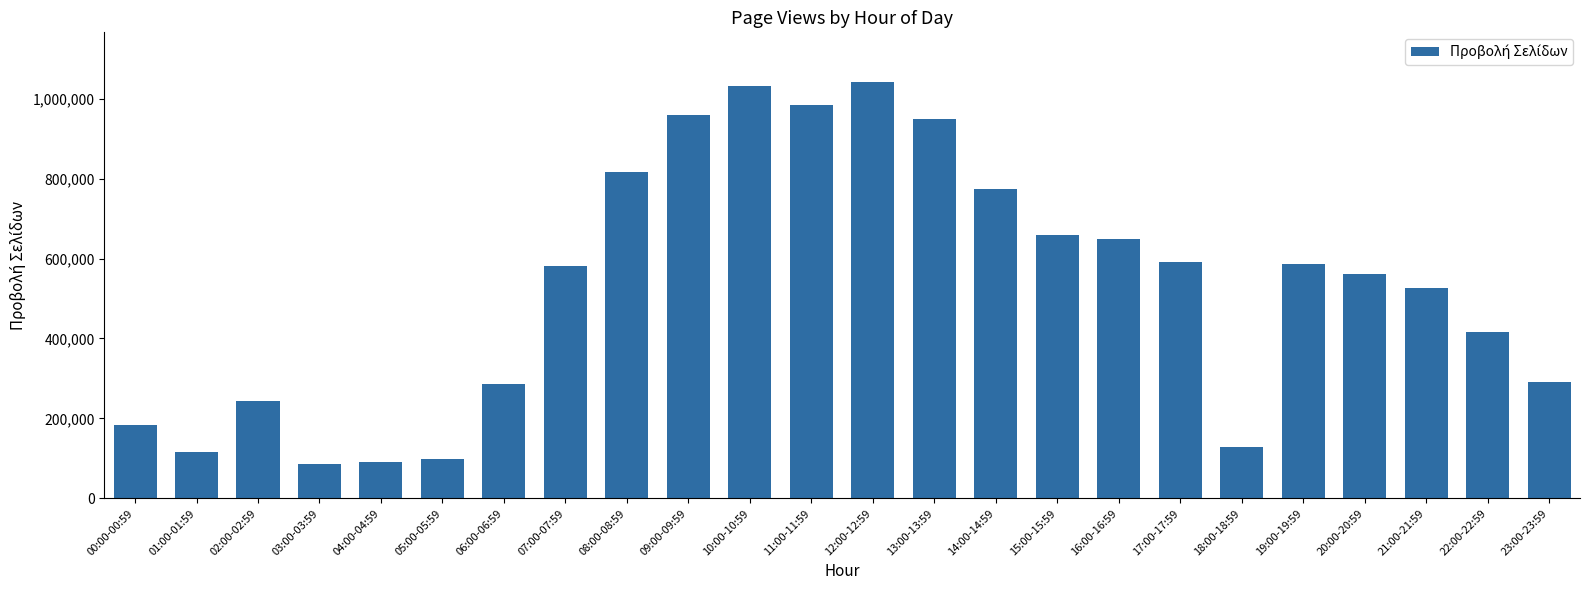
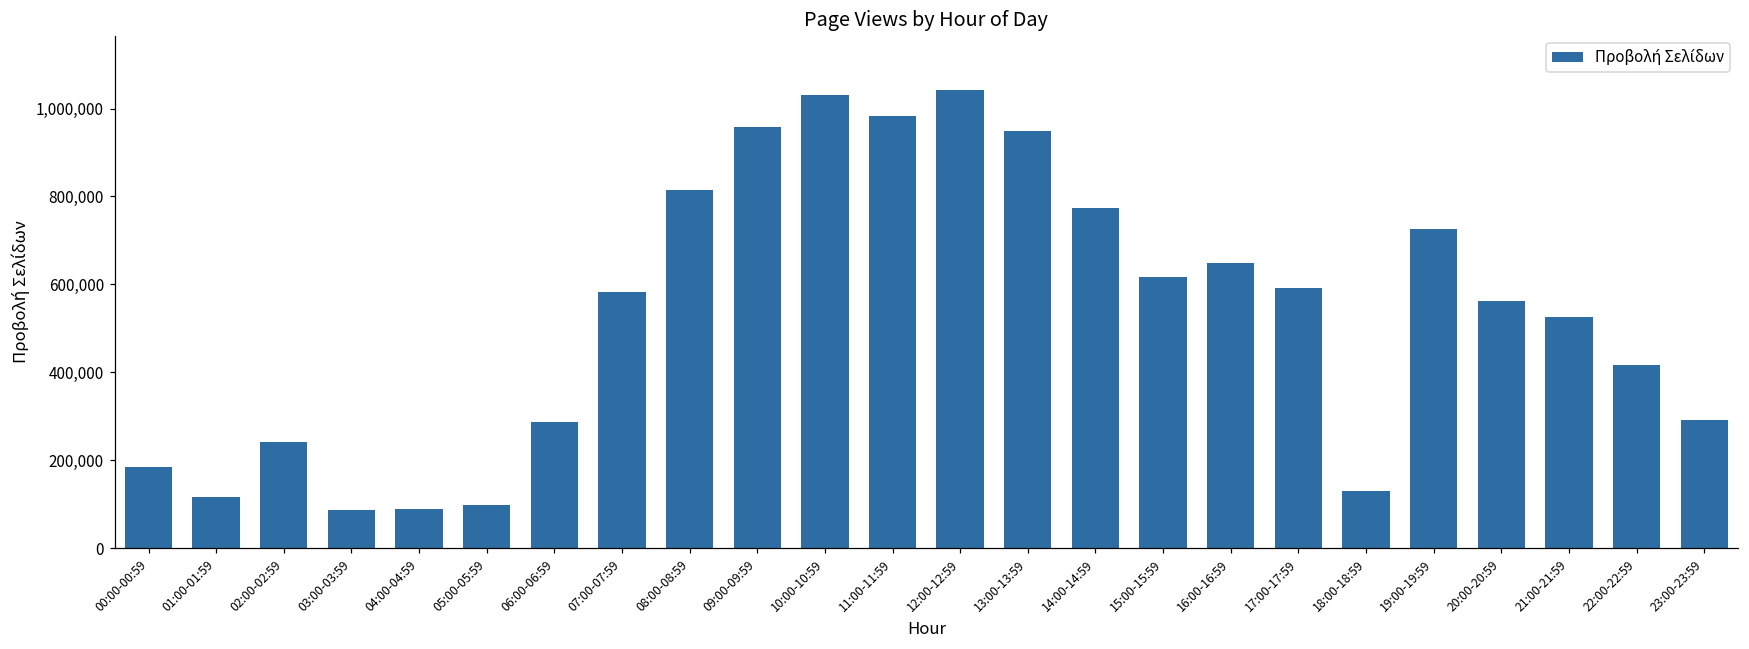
  {
    "00:00-00:59": "180,000",
    "01:00-01:59": "120,000",
    "02:00-02:59": "240,000",
    "03:00-03:59": "90,000",
    "04:00-04:59": "90,000",
    "05:00-05:59": "100,000",
    "06:00-06:59": "290,000",
    "07:00-07:59": "580,000",
    "08:00-08:59": "820,000",
    "09:00-09:59": "960,000",
    "10:00-10:59": "1,030,000",
    "11:00-11:59": "980,000",
    "12:00-12:59": "1,040,000",
    "13:00-13:59": "950,000",
    "14:00-14:59": "770,000",
-   "15:00-15:59": "660,000",
+   "15:00-15:59": "620,000",
    "16:00-16:59": "650,000",
    "17:00-17:59": "590,000",
    "18:00-18:59": "130,000",
-   "19:00-19:59": "590,000",
+   "19:00-19:59": "730,000",
    "20:00-20:59": "560,000",
    "21:00-21:59": "530,000",
    "22:00-22:59": "420,000",
    "23:00-23:59": "290,000"
  }
